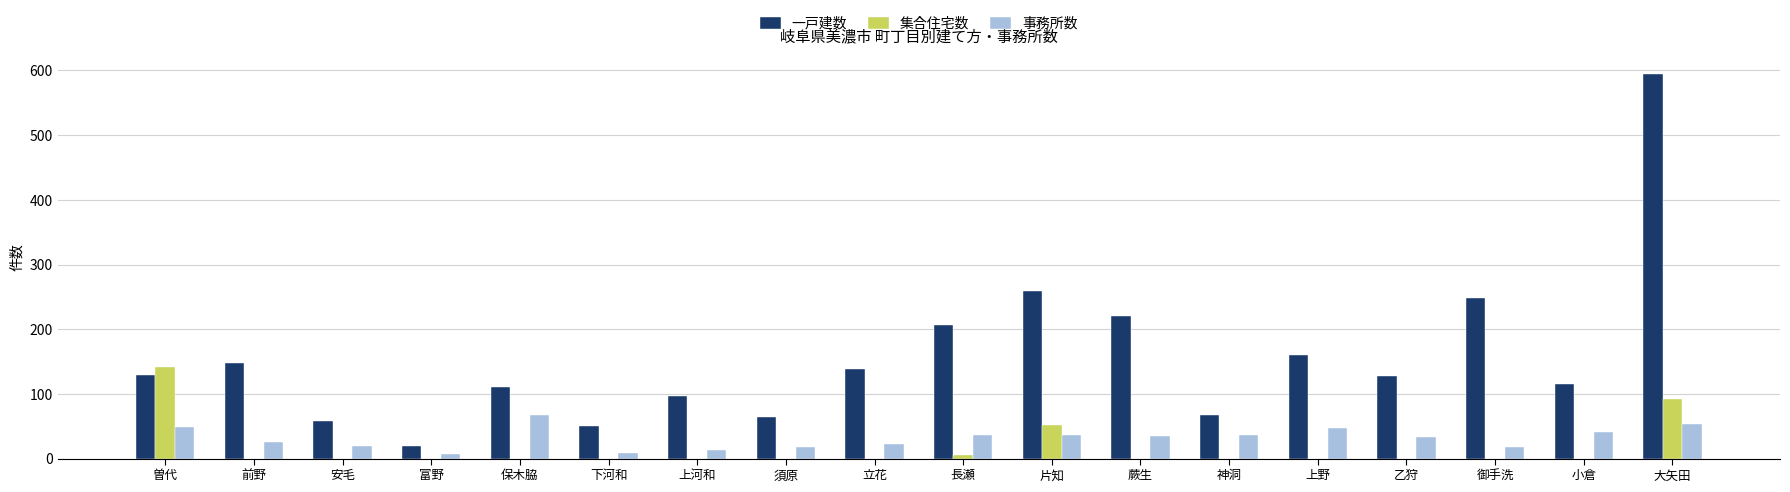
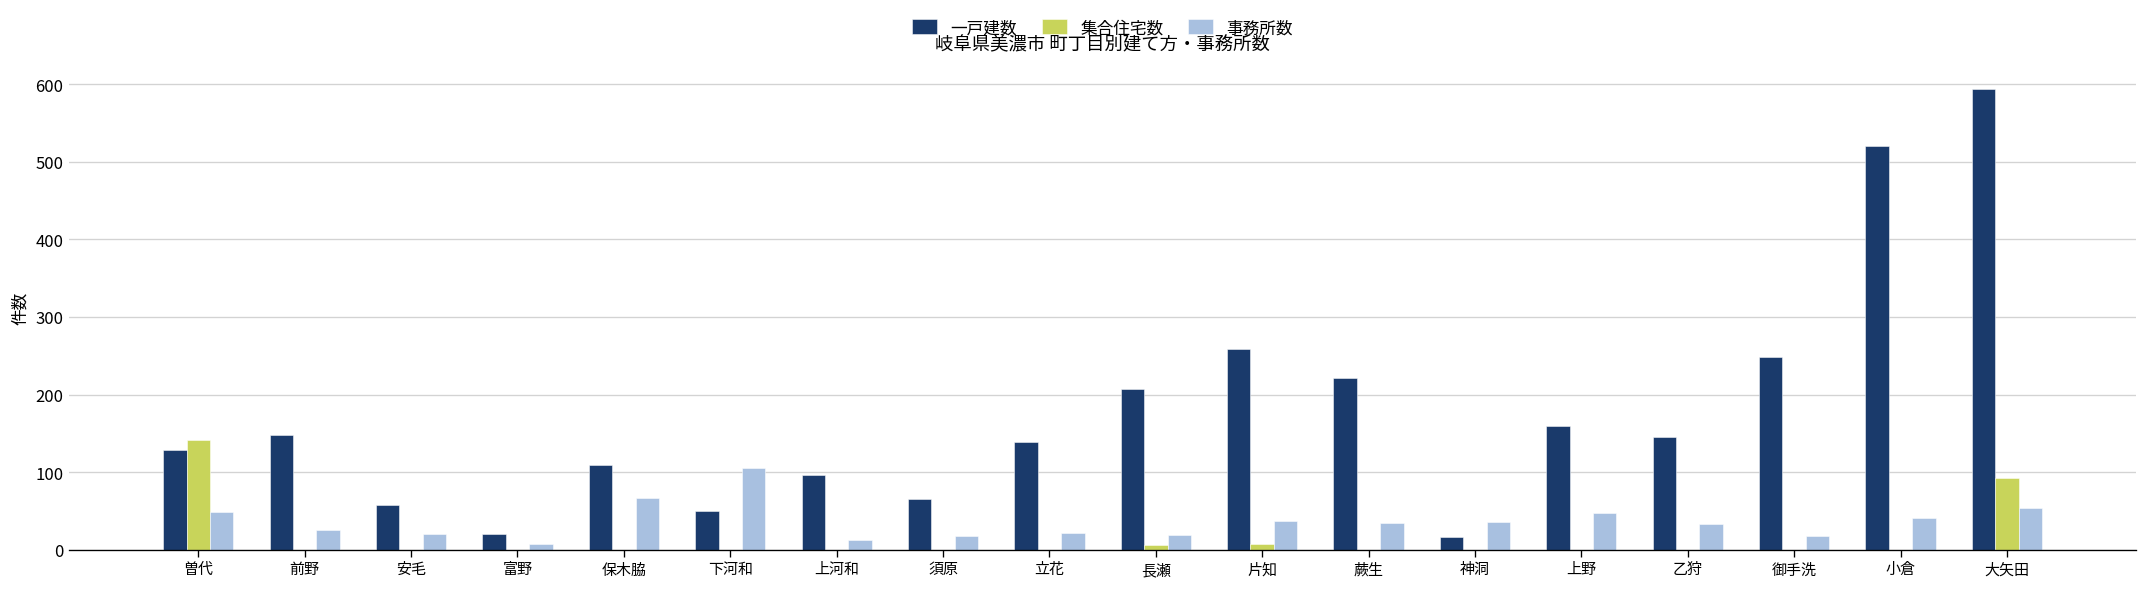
  {
    "一戸建数": {
      "曽代": 130,
      "前野": 150,
      "安毛": 60,
      "富野": 20,
      "保木脇": 110,
      "下河和": 50,
      "上河和": 100,
      "須原": 70,
      "立花": 140,
      "長瀬": 210,
      "片知": 260,
      "蕨生": 220,
-     "神洞": 70,
+     "神洞": 20,
      "上野": 160,
-     "乙狩": 130,
+     "乙狩": 150,
      "御手洗": 250,
-     "小倉": 120,
+     "小倉": 520,
      "大矢田": 590
    },
    "集合住宅数": {
      "曽代": 140,
      "前野": 0,
      "安毛": 0,
      "富野": 0,
      "保木脇": 0,
      "下河和": 0,
      "上河和": 0,
      "須原": 0,
      "立花": 0,
      "長瀬": 10,
-     "片知": 50,
+     "片知": 10,
      "蕨生": 0,
      "神洞": 0,
      "上野": 0,
      "乙狩": 0,
      "御手洗": 0,
      "小倉": 0,
      "大矢田": 90
    },
    "事務所数": {
      "曽代": 50,
      "前野": 30,
      "安毛": 20,
      "富野": 10,
      "保木脇": 70,
-     "下河和": 10,
+     "下河和": 110,
      "上河和": 10,
      "須原": 20,
      "立花": 20,
-     "長瀬": 40,
+     "長瀬": 20,
      "片知": 40,
      "蕨生": 40,
      "神洞": 40,
      "上野": 50,
      "乙狩": 30,
      "御手洗": 20,
      "小倉": 40,
      "大矢田": 50
    }
  }
